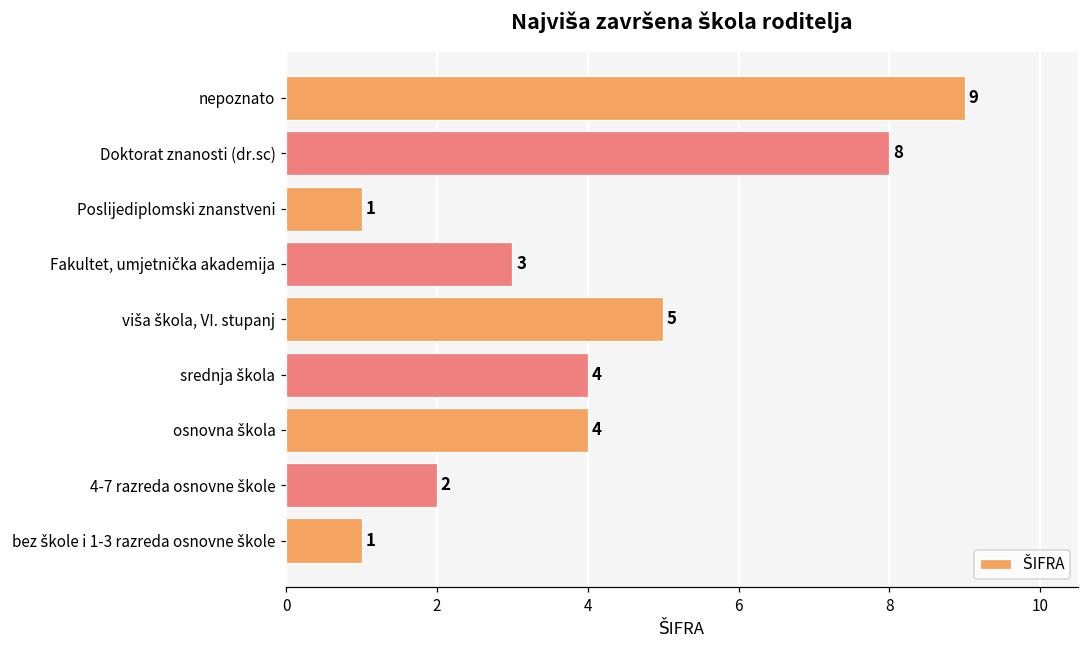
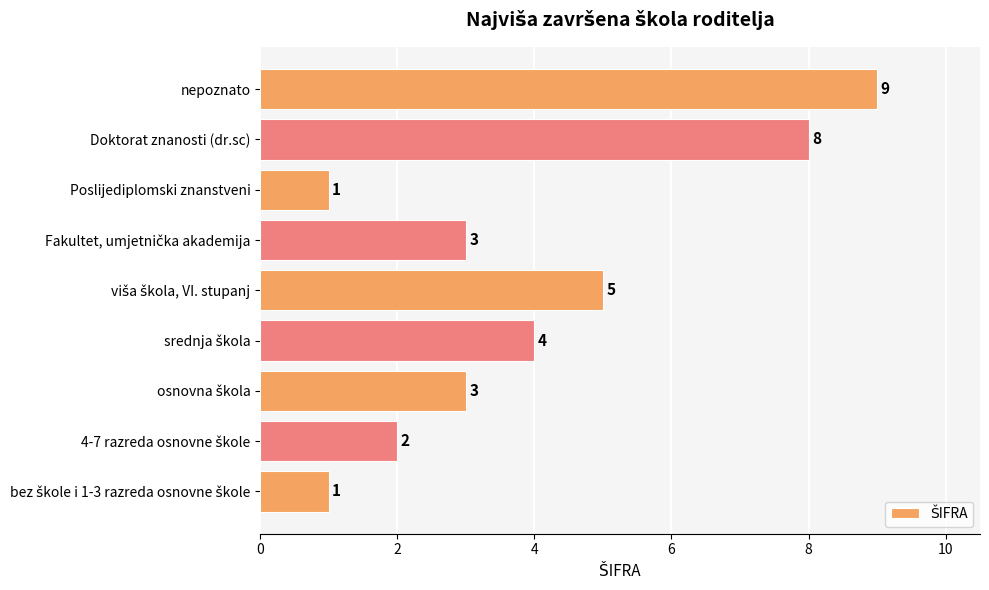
  {
    "nepoznato": 9,
    "Doktorat znanosti (dr.sc)": 8,
    "Poslijediplomski znanstveni": 1,
    "Fakultet, umjetnička akademija": 3,
    "viša škola, VI. stupanj": 5,
    "srednja škola": 4,
-   "osnovna škola": 4,
+   "osnovna škola": 3,
    "4-7 razreda osnovne škole": 2,
    "bez škole i 1-3 razreda osnovne škole": 1
  }
